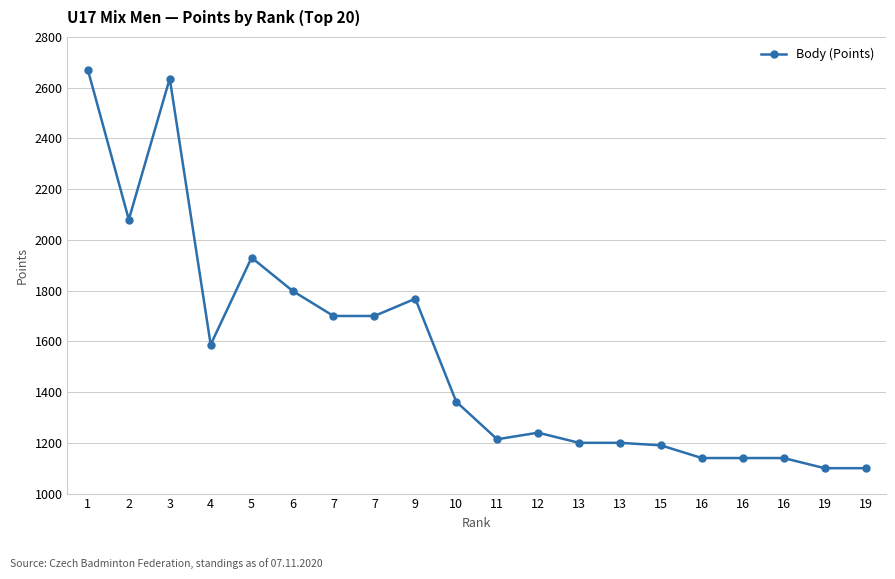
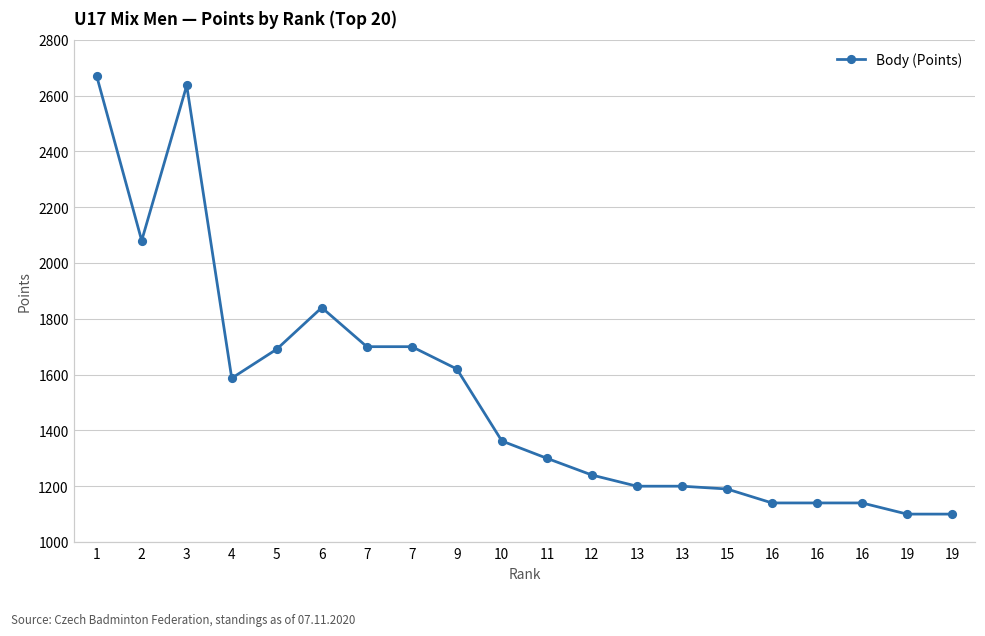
  {
    "1": 2670,
    "2": 2080,
    "3": 2640,
    "4": 1590,
-   "5": 1930,
-   "6": 1800,
-   "9": 1770,
+   "5": 1690,
+   "6": 1840,
+   "9": 1620,
    "10": 1360,
-   "11": 1210,
+   "11": 1300,
    "12": 1240,
    "15": 1190
  }
